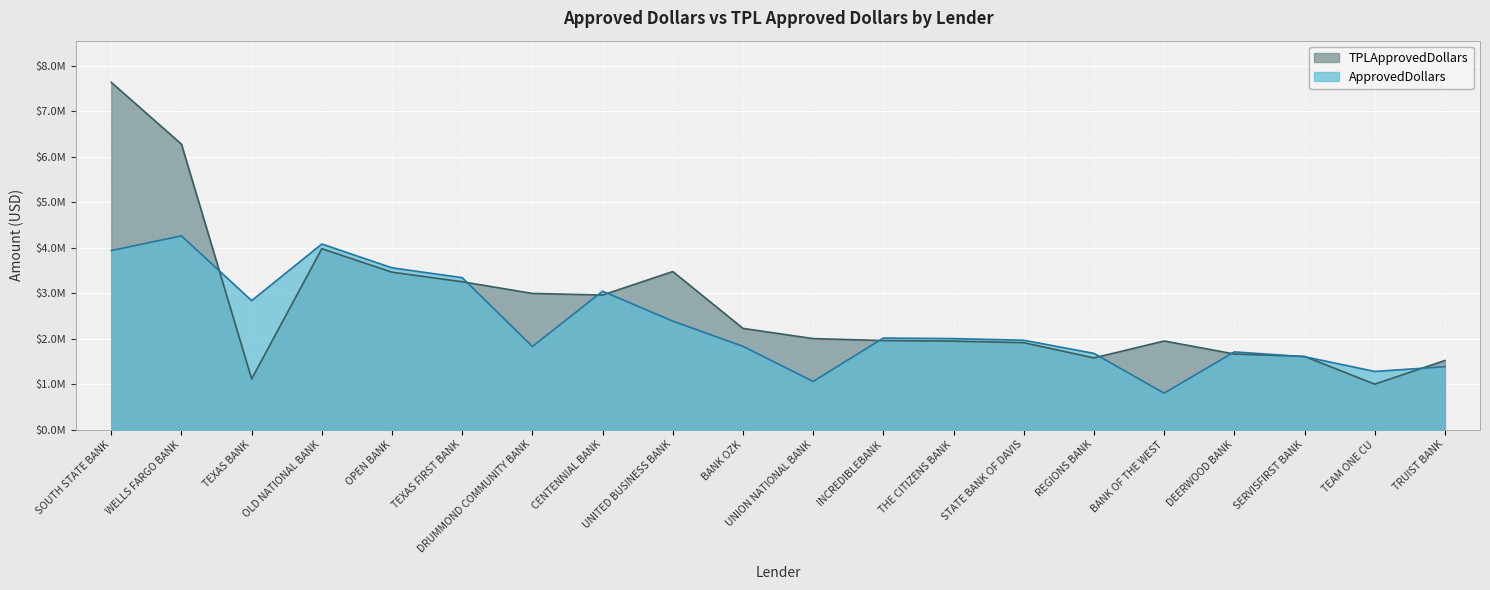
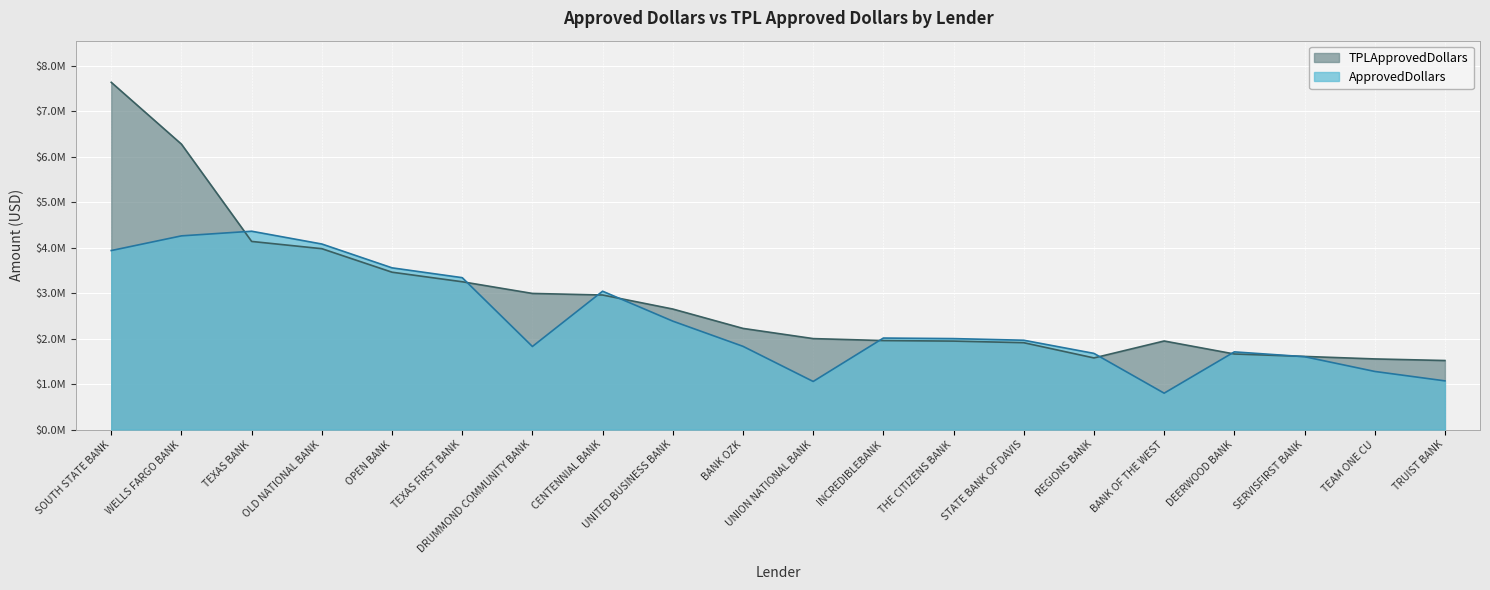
  {
    "TPLApprovedDollars": {
      "SOUTH STATE BANK": "$7600000",
      "WELLS FARGO BANK": "$6300000",
-     "TEXAS BANK": "$1100000",
+     "TEXAS BANK": "$4100000",
      "OLD NATIONAL BANK": "$4000000",
      "OPEN BANK": "$3500000",
      "TEXAS FIRST BANK": "$3300000",
      "DRUMMOND COMMUNITY BANK": "$3000000",
      "CENTENNIAL BANK": "$3000000",
-     "UNITED BUSINESS BANK": "$3500000",
+     "UNITED BUSINESS BANK": "$2700000",
      "BANK OZK": "$2200000",
      "UNION NATIONAL BANK": "$2000000",
      "REGIONS BANK": "$1600000",
      "BANK OF THE WEST": "$1900000",
-     "TEAM ONE CU": "$1000000",
+     "TEAM ONE CU": "$1600000",
      "TRUIST BANK": "$1500000"
    },
    "ApprovedDollars": {
      "SOUTH STATE BANK": "$3900000",
      "WELLS FARGO BANK": "$4300000",
-     "TEXAS BANK": "$2800000",
+     "TEXAS BANK": "$4400000",
      "OLD NATIONAL BANK": "$4100000",
      "OPEN BANK": "$3600000",
      "TEXAS FIRST BANK": "$3300000",
      "DRUMMOND COMMUNITY BANK": "$1800000",
      "CENTENNIAL BANK": "$3000000",
      "UNITED BUSINESS BANK": "$2400000",
      "BANK OZK": "$1800000",
      "UNION NATIONAL BANK": "$1100000",
      "REGIONS BANK": "$1700000",
      "BANK OF THE WEST": "$800000",
      "TEAM ONE CU": "$1300000",
-     "TRUIST BANK": "$1400000"
+     "TRUIST BANK": "$1100000"
    }
  }
